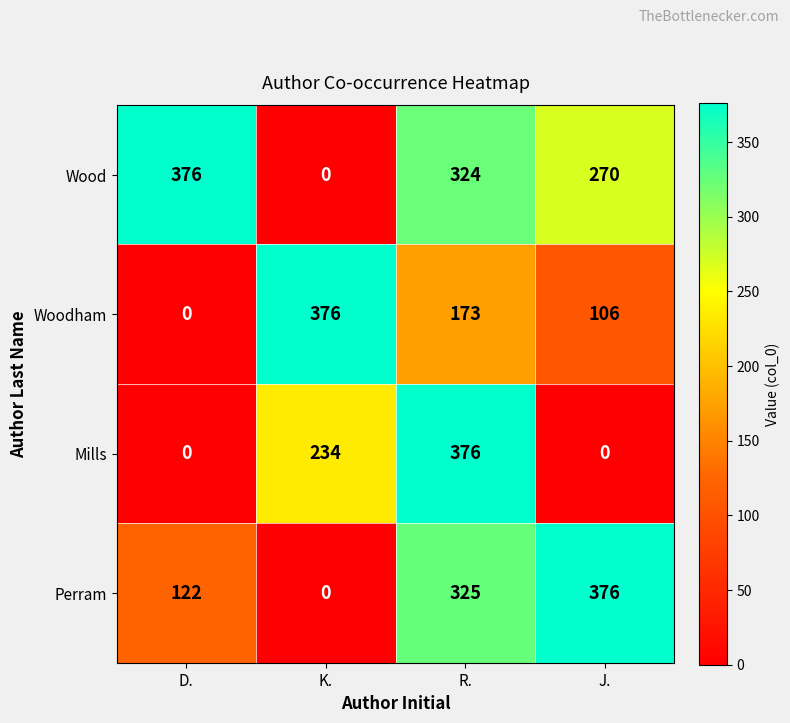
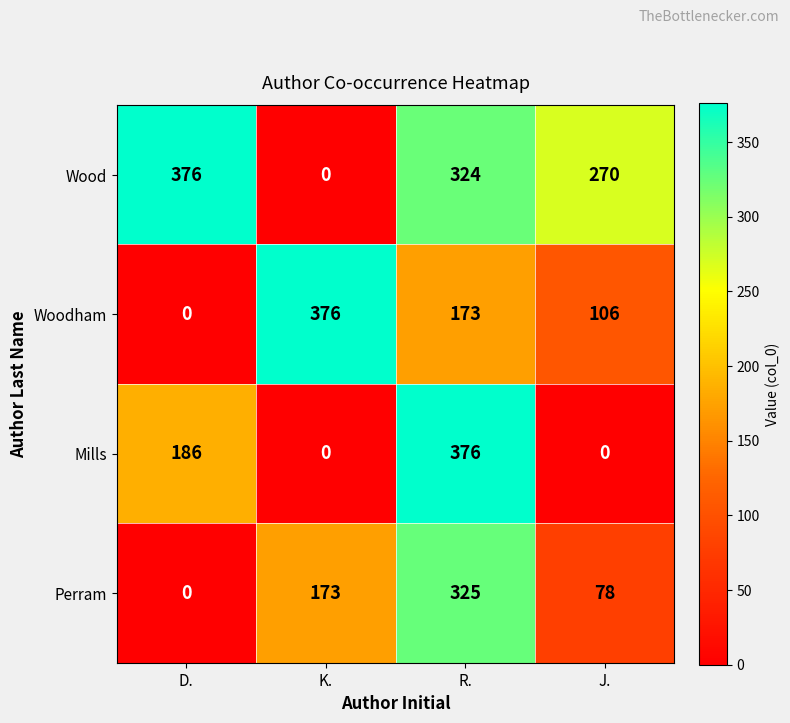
  {
    "Wood": {
      "D.": 376,
      "K.": 0,
      "R.": 324,
      "J.": 270
    },
    "Woodham": {
      "D.": 0,
      "K.": 376,
      "R.": 173,
      "J.": 106
    },
    "Mills": {
-     "D.": 0,
-     "K.": 234,
+     "D.": 186,
+     "K.": 0,
      "R.": 376,
      "J.": 0
    },
    "Perram": {
-     "D.": 122,
-     "K.": 0,
+     "D.": 0,
+     "K.": 173,
      "R.": 325,
-     "J.": 376
+     "J.": 78
    }
  }
